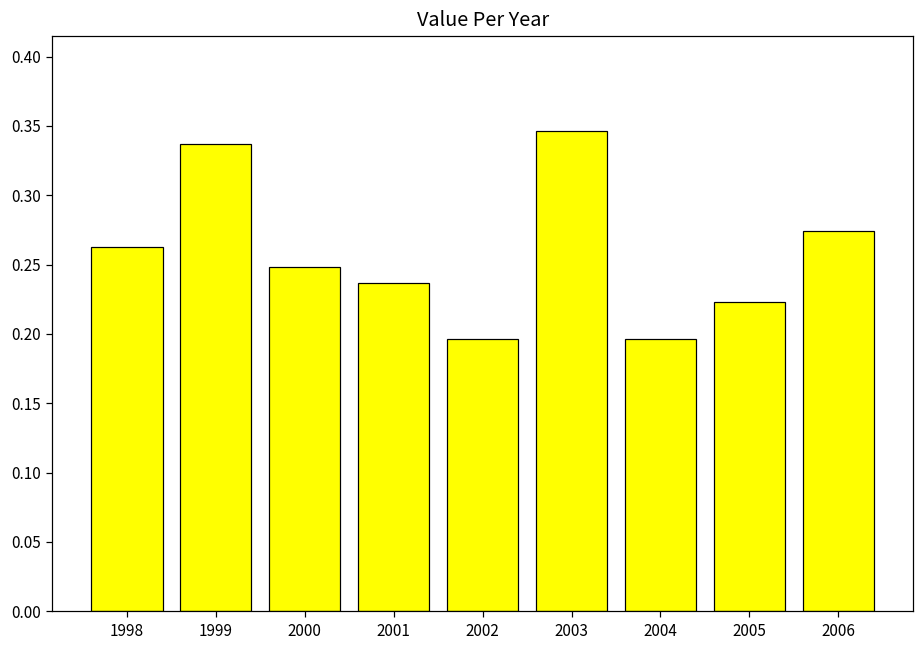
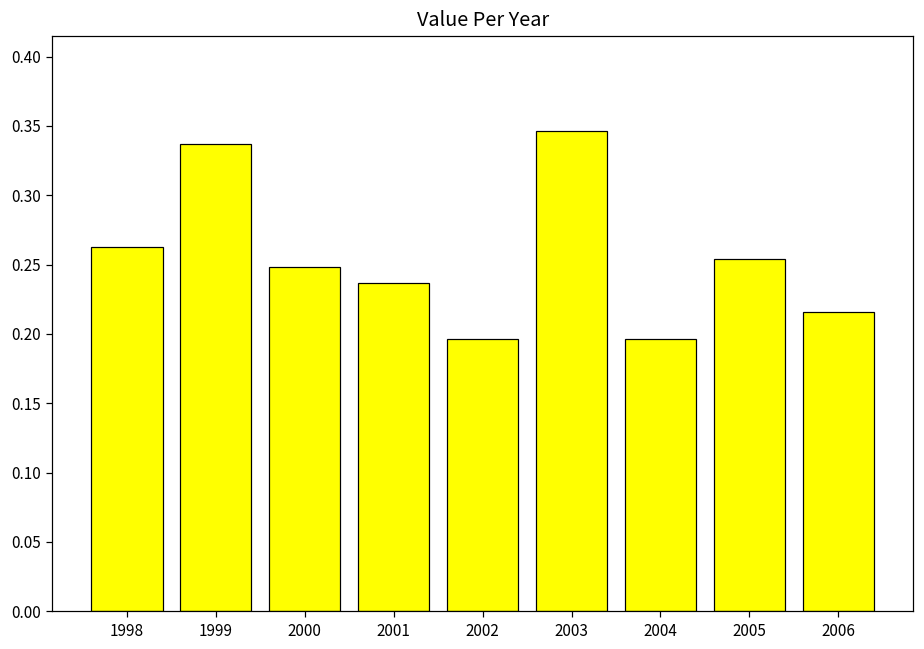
  {
    "1998": 0.263,
    "1999": 0.337,
    "2000": 0.248,
    "2001": 0.237,
    "2002": 0.196,
    "2003": 0.346,
    "2004": 0.196,
-   "2005": 0.223,
-   "2006": 0.274
+   "2005": 0.254,
+   "2006": 0.216
  }
